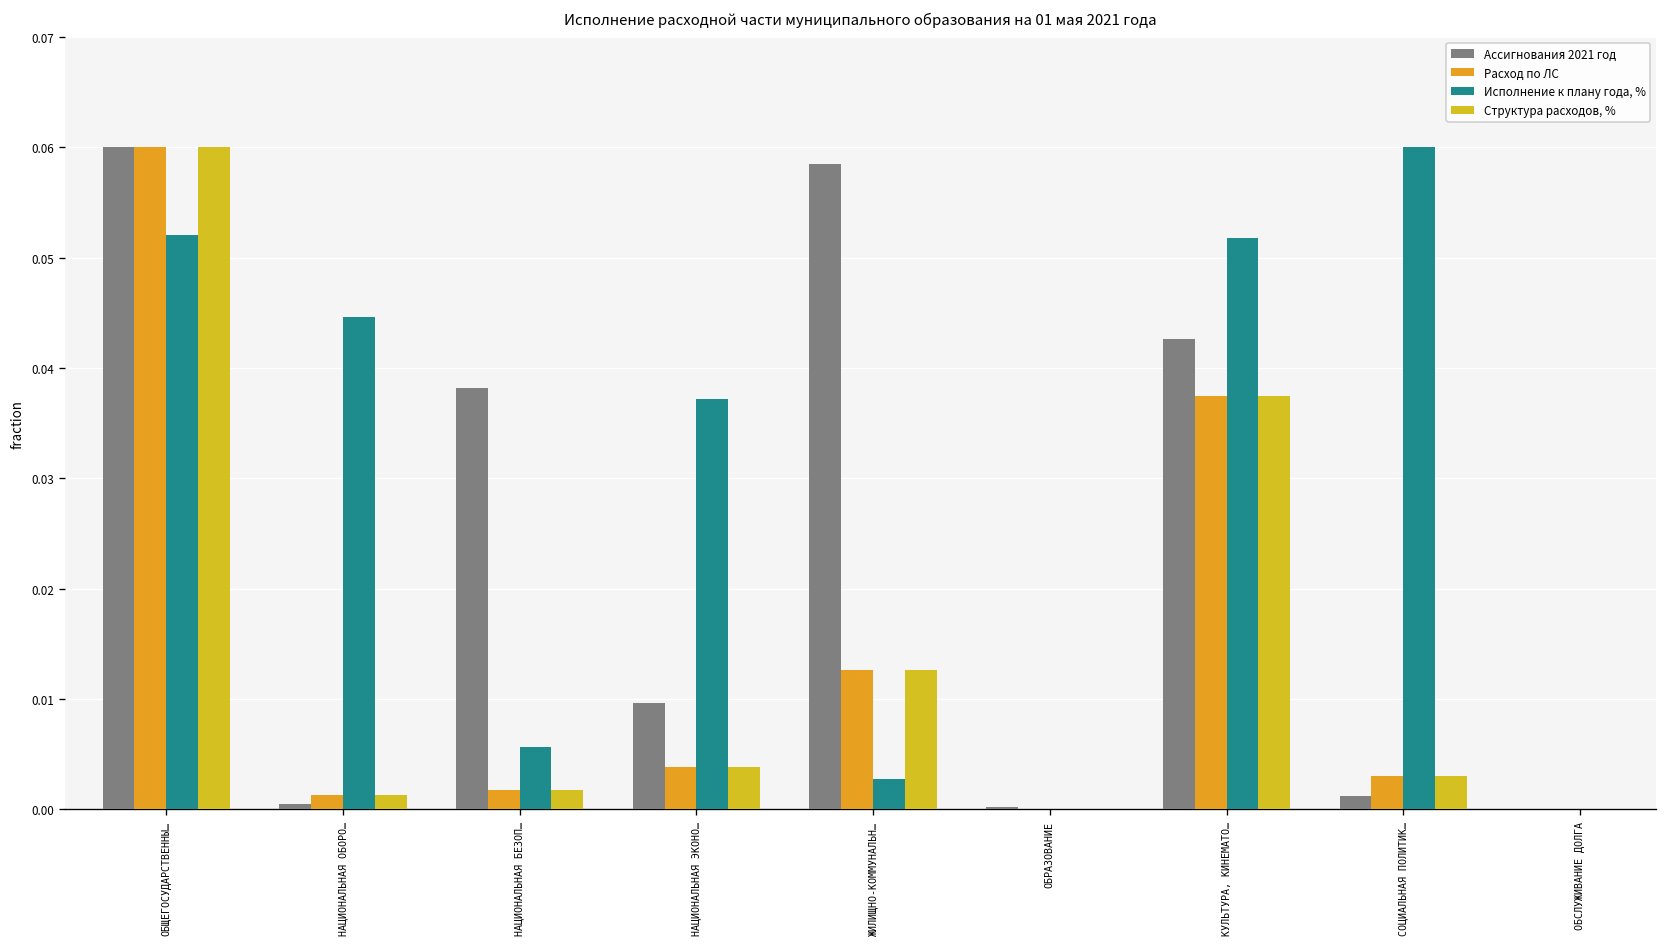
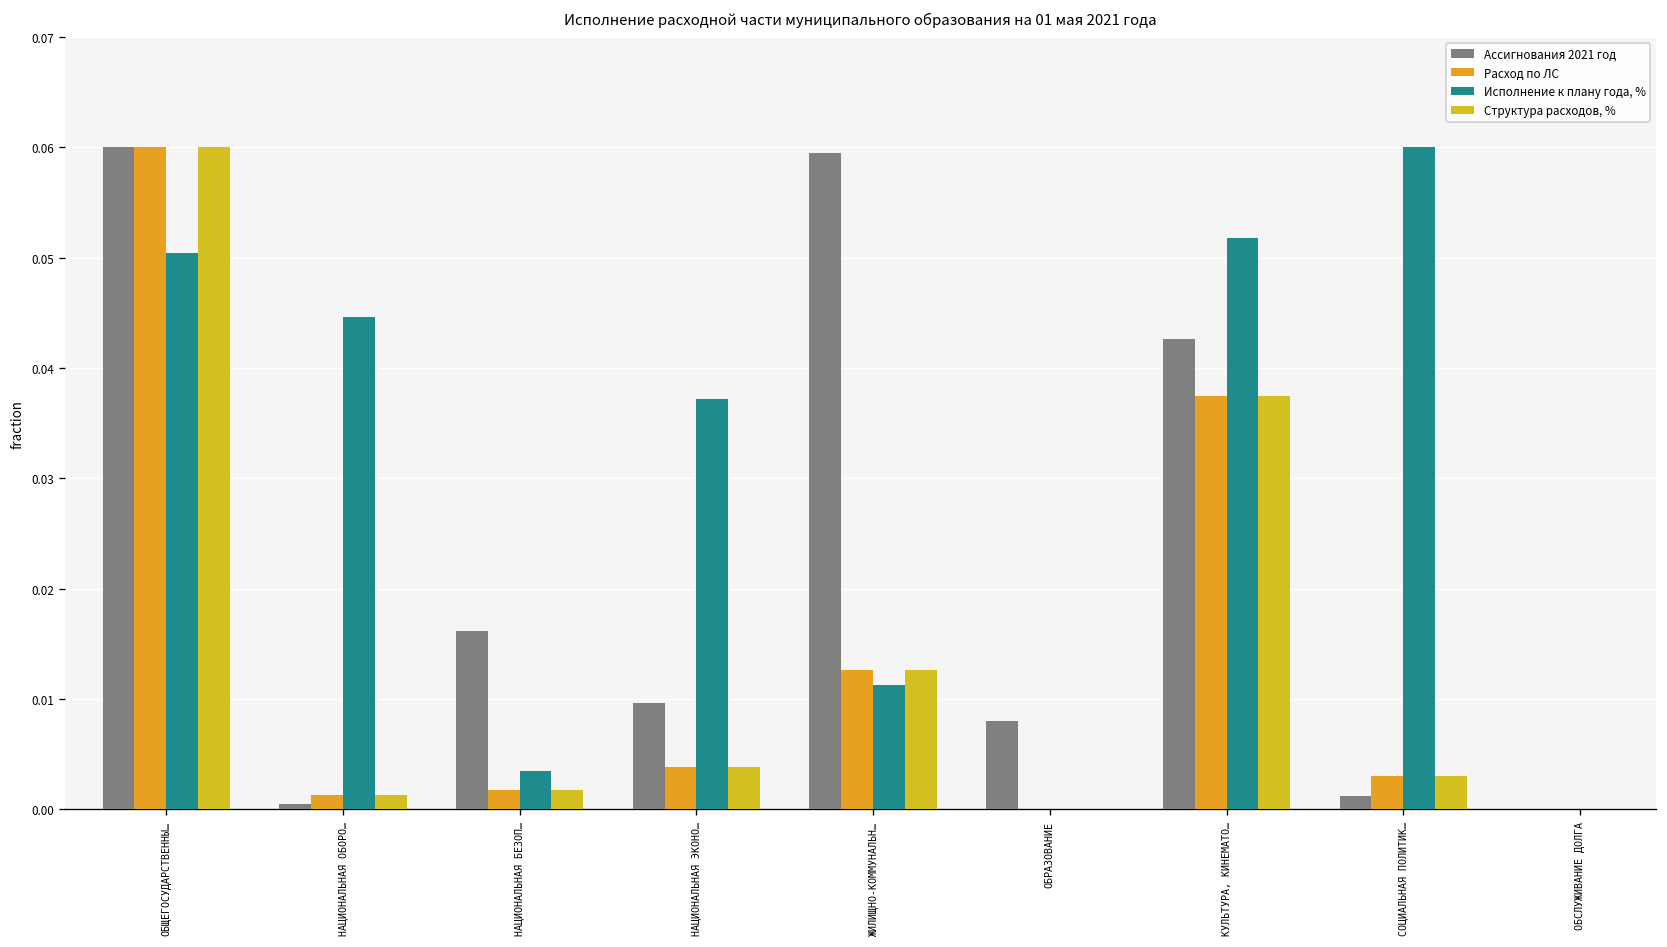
  {
    "Ассигнования 2021 год": {
      "ОБЩЕГОСУДАРСТВЕННЫ…": 0.060,
      "НАЦИОНАЛЬНАЯ ОБОРО…": 0.000,
-     "НАЦИОНАЛЬНАЯ БЕЗОП…": 0.038,
+     "НАЦИОНАЛЬНАЯ БЕЗОП…": 0.016,
      "НАЦИОНАЛЬНАЯ ЭКОНО…": 0.010,
-     "ЖИЛИЩНО-КОММУНАЛЬН…": 0.059,
-     "ОБРАЗОВАНИЕ": 0.000,
+     "ЖИЛИЩНО-КОММУНАЛЬН…": 0.060,
+     "ОБРАЗОВАНИЕ": 0.008,
      "КУЛЬТУРА, КИНЕМАТО…": 0.043,
      "СОЦИАЛЬНАЯ ПОЛИТИК…": 0.001
    },
    "Исполнение к плану года, %": {
-     "ОБЩЕГОСУДАРСТВЕННЫ…": 0.052,
+     "ОБЩЕГОСУДАРСТВЕННЫ…": 0.050,
      "НАЦИОНАЛЬНАЯ ОБОРО…": 0.045,
-     "НАЦИОНАЛЬНАЯ БЕЗОП…": 0.006,
+     "НАЦИОНАЛЬНАЯ БЕЗОП…": 0.003,
      "НАЦИОНАЛЬНАЯ ЭКОНО…": 0.037,
-     "ЖИЛИЩНО-КОММУНАЛЬН…": 0.003,
+     "ЖИЛИЩНО-КОММУНАЛЬН…": 0.011,
      "ОБРАЗОВАНИЕ": 0.000,
      "КУЛЬТУРА, КИНЕМАТО…": 0.052,
      "СОЦИАЛЬНАЯ ПОЛИТИК…": 0.060,
      "ОБСЛУЖИВАНИЕ ДОЛГА": 0.000
    }
  }
